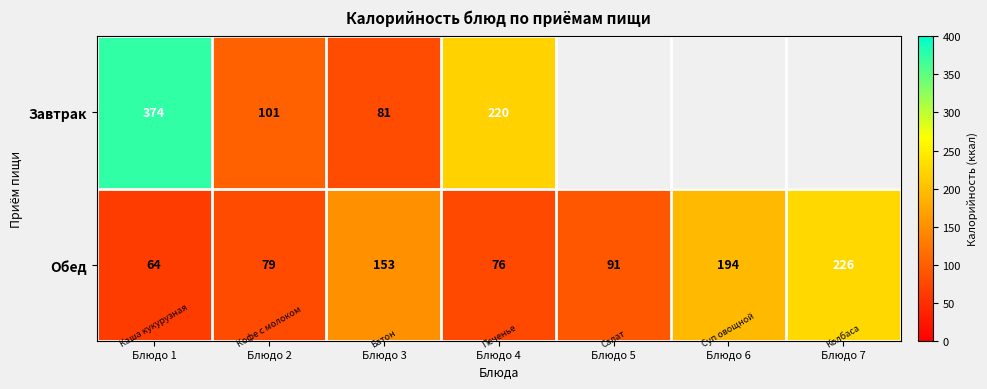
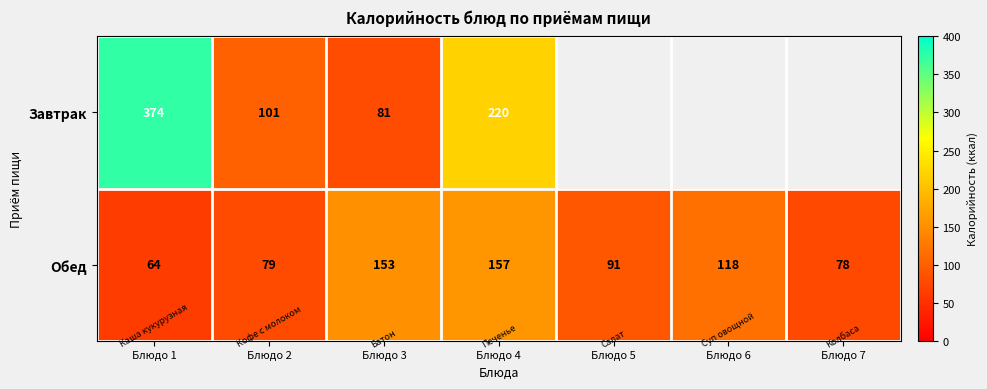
  {
    "Завтрак": {
      "Блюдо 1": 374,
      "Блюдо 2": 101,
      "Блюдо 3": 81,
      "Блюдо 4": 220
    },
    "Обед": {
-     "Блюдо 4": 76,
-     "Блюдо 6": 194,
-     "Блюдо 7": 226
+     "Блюдо 4": 157,
+     "Блюдо 6": 118,
+     "Блюдо 7": 78
    }
  }
